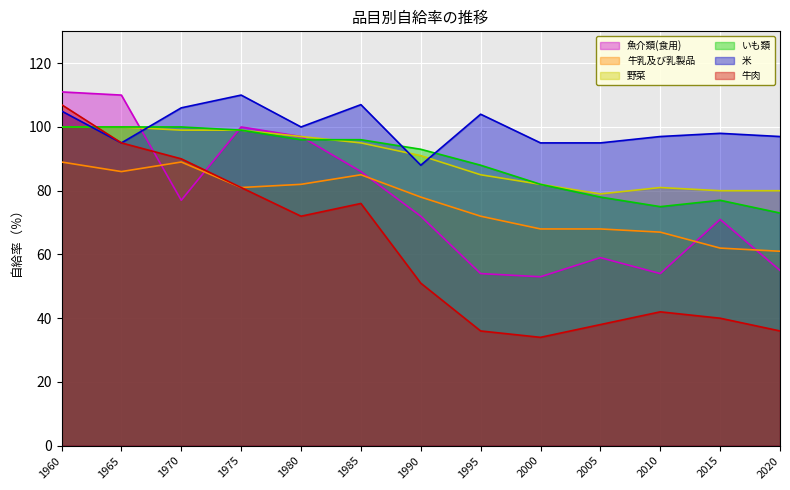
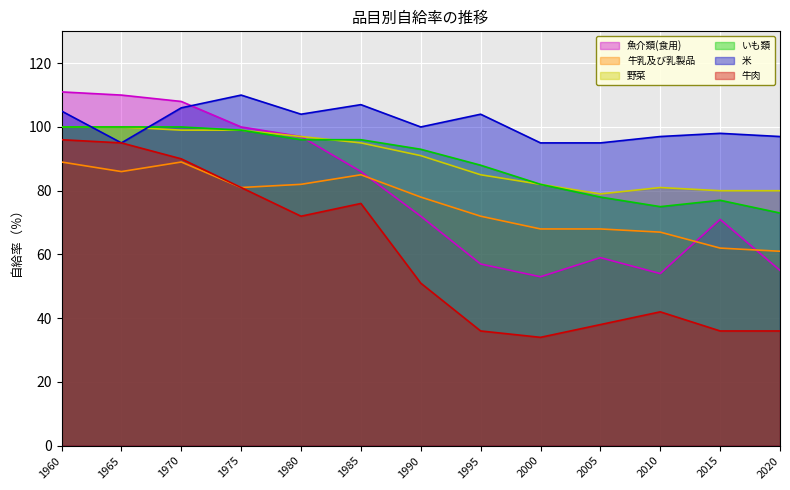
  {
    "魚介類(食用)": {
      "1960": 111,
      "1965": 110,
-     "1970": 77,
+     "1970": 108,
      "1975": 100,
      "1985": 86,
      "1990": 72,
-     "1995": 54,
+     "1995": 57,
      "2000": 53,
      "2005": 59,
      "2010": 54,
      "2015": 71,
      "2020": 55
    },
    "いも類": {
      "1970": 100,
      "1980": 96,
      "1985": 96,
      "1990": 93,
      "1995": 88,
      "2005": 78,
      "2010": 75,
      "2015": 77,
      "2020": 73
    },
    "米": {
      "1960": 105,
      "1970": 106,
      "1975": 110,
-     "1980": 100,
+     "1980": 104,
      "1985": 107,
-     "1990": 88,
+     "1990": 100,
      "1995": 104,
      "2000": 95,
      "2005": 95,
      "2010": 97,
      "2015": 98,
      "2020": 97
    },
    "牛肉": {
-     "1960": 107,
+     "1960": 96,
      "1970": 90,
      "1980": 72,
      "1985": 76,
      "1990": 51,
      "1995": 36,
      "2000": 34,
      "2005": 38,
      "2010": 42,
-     "2015": 40,
+     "2015": 36,
      "2020": 36
    }
  }
